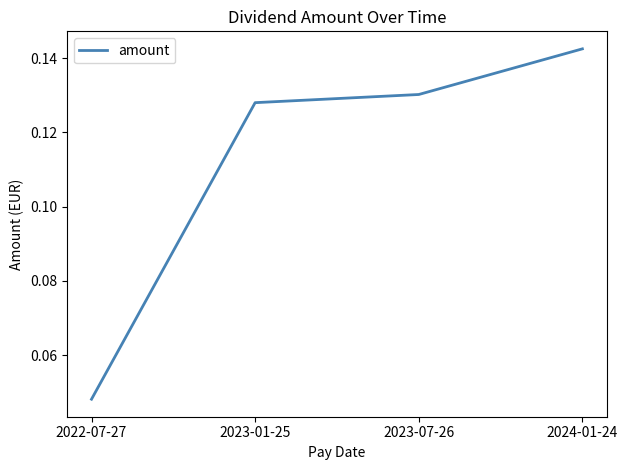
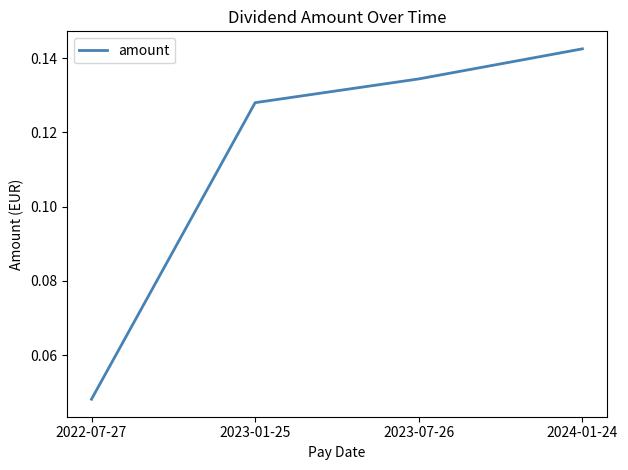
  {
    "2022-07-27": 0.048,
    "2023-01-25": 0.128,
-   "2023-07-26": 0.130,
+   "2023-07-26": 0.134,
    "2024-01-24": 0.143
  }
